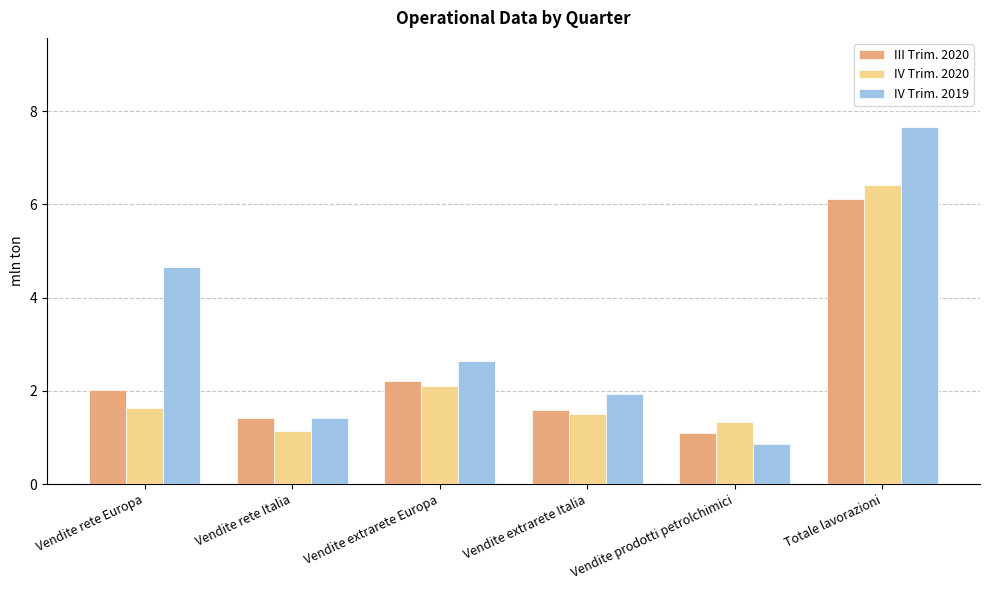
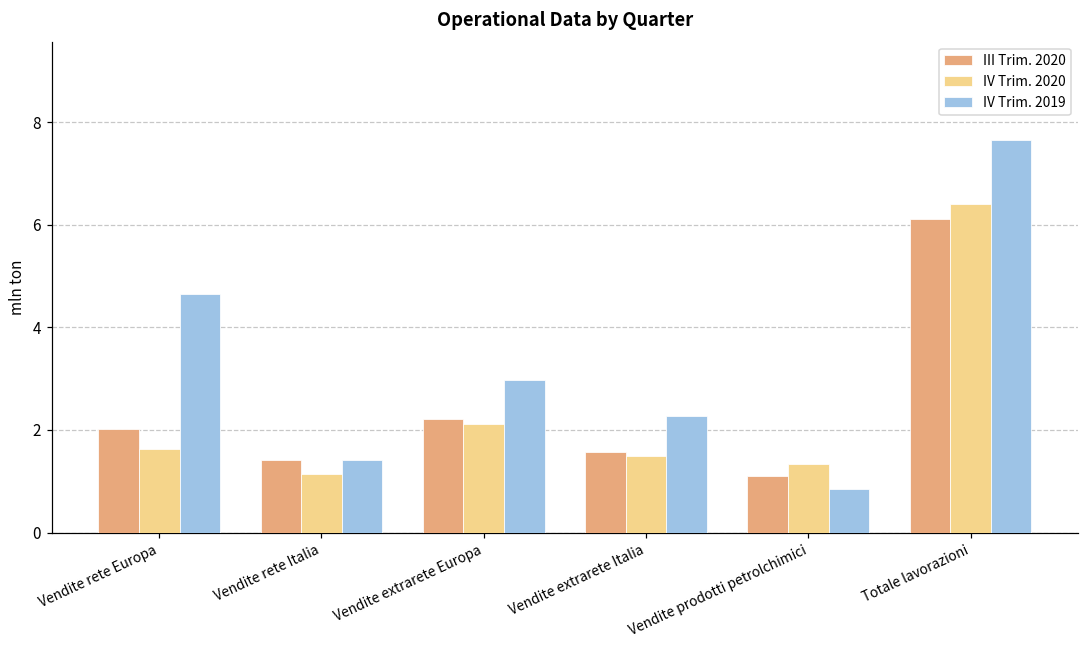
  {
    "IV Trim. 2019": {
      "Vendite rete Europa": 4.7,
      "Vendite rete Italia": 1.4,
-     "Vendite extrarete Europa": 2.7,
-     "Vendite extrarete Italia": 1.9,
+     "Vendite extrarete Europa": 3.0,
+     "Vendite extrarete Italia": 2.3,
      "Vendite prodotti petrolchimici": 0.9,
      "Totale lavorazioni": 7.7
    }
  }
